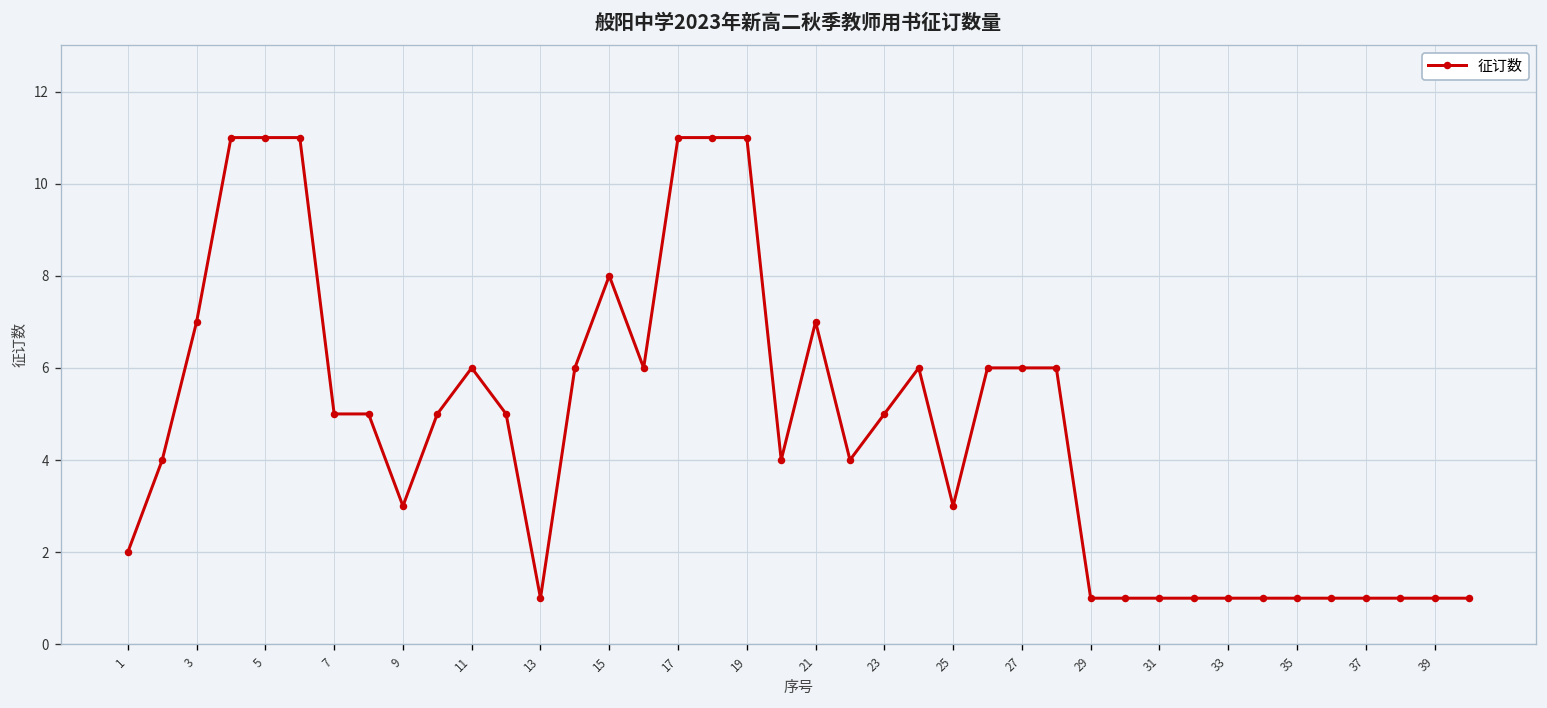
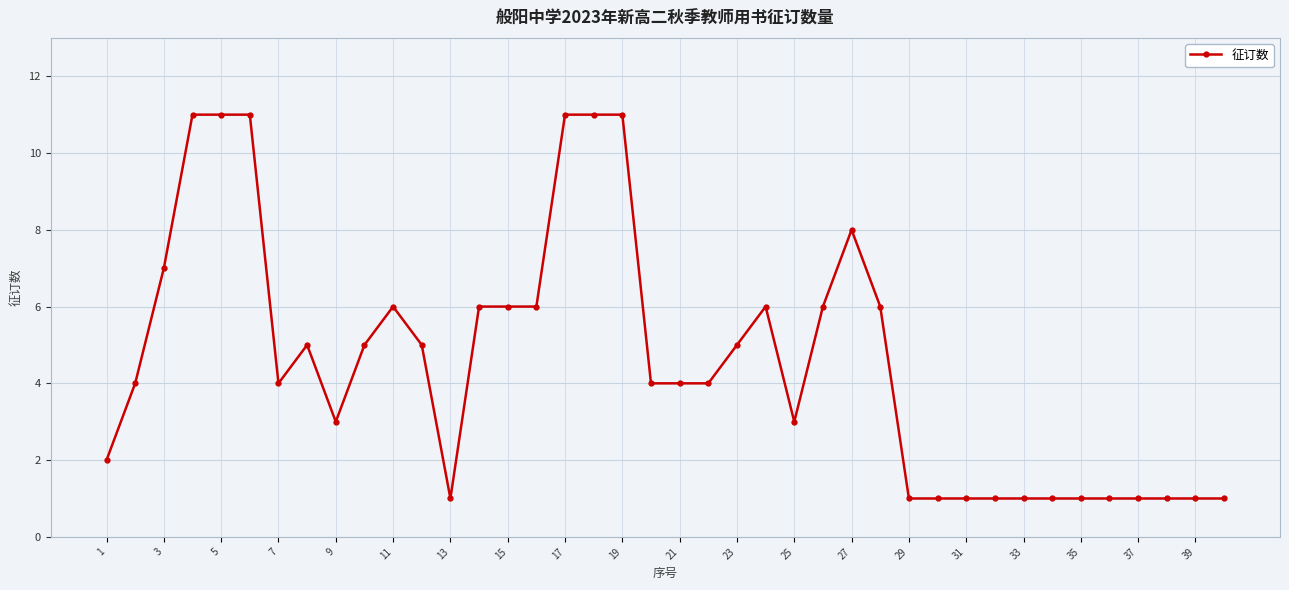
  {
    "1": 2,
    "3": 7,
    "5": 11,
-   "7": 5,
+   "7": 4,
    "9": 3,
    "11": 6,
    "13": 1,
-   "15": 8,
+   "15": 6,
    "17": 11,
    "19": 11,
-   "21": 7,
+   "21": 4,
    "23": 5,
    "25": 3,
-   "27": 6,
+   "27": 8,
    "29": 1,
    "31": 1,
    "33": 1,
    "35": 1,
    "37": 1,
    "39": 1
  }
